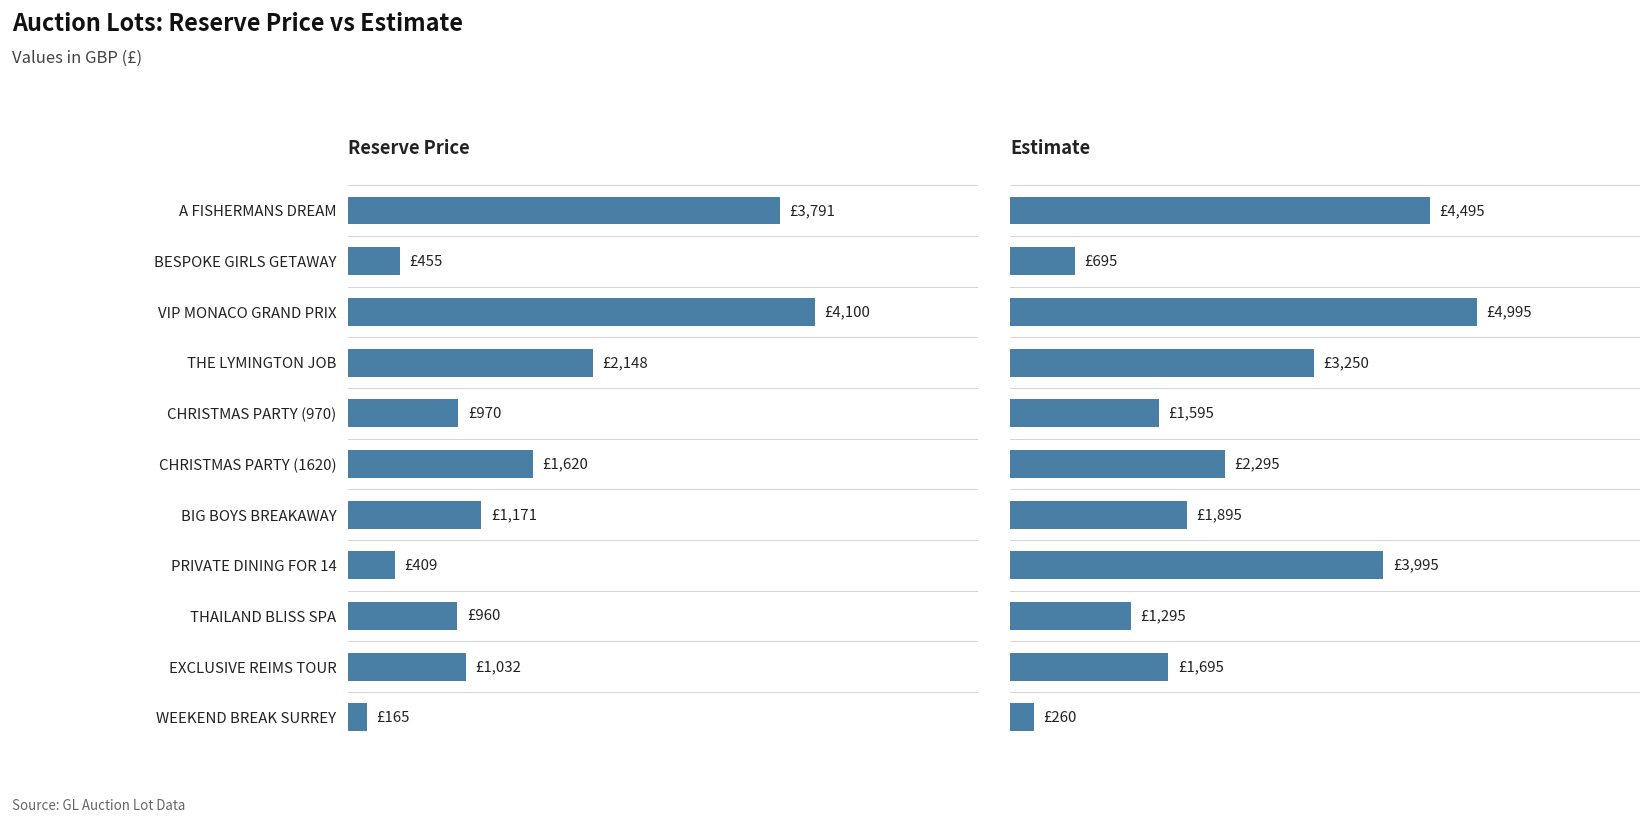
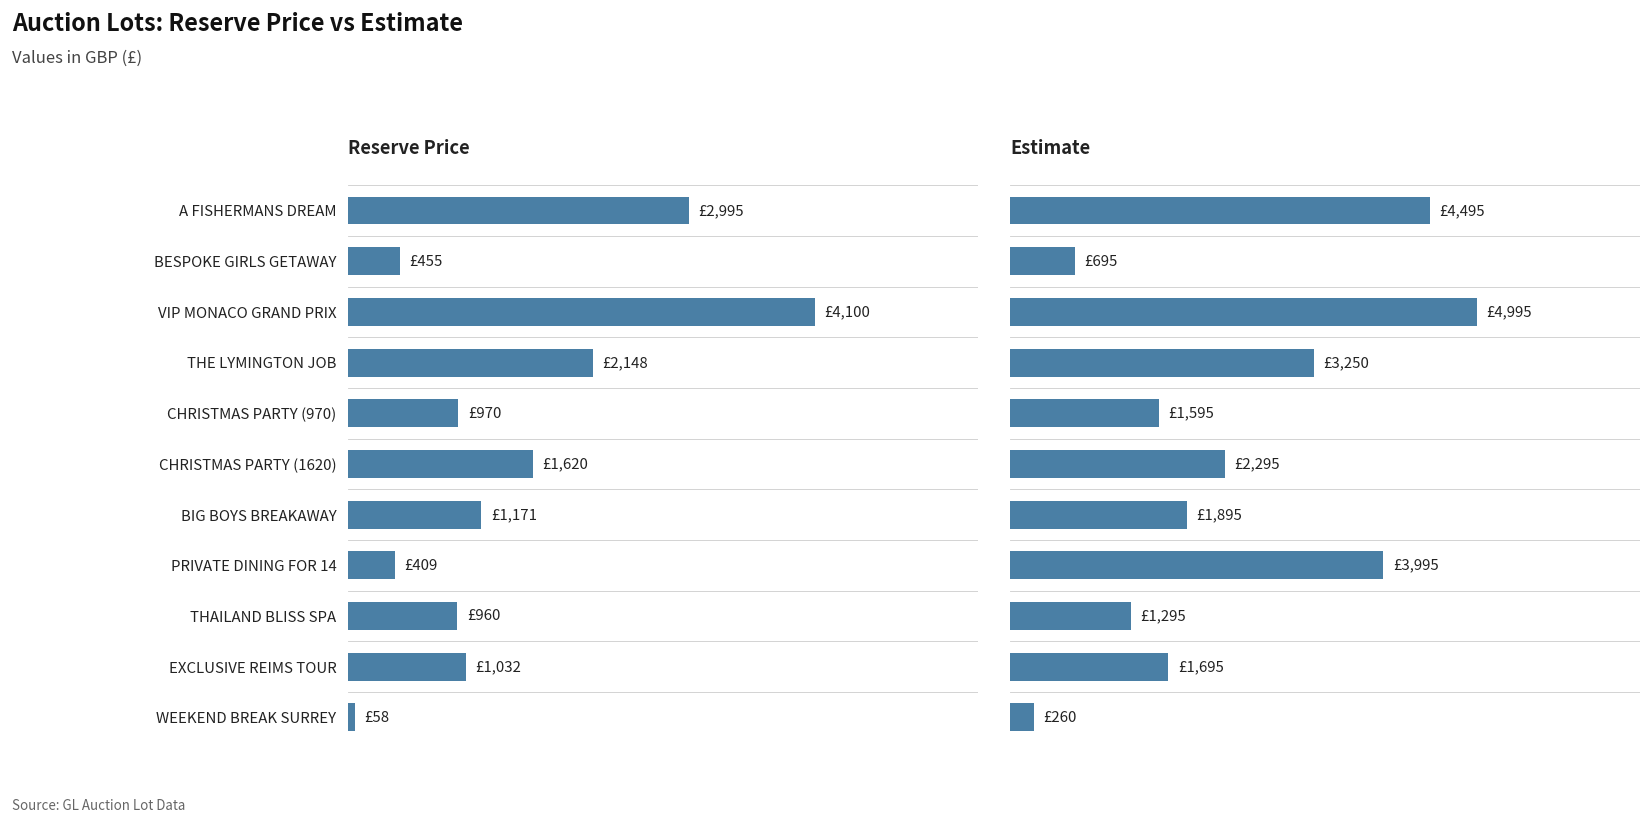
  {
    "Reserve Price": {
-     "A FISHERMANS DREAM": "£3,791",
+     "A FISHERMANS DREAM": "£2,995",
      "BESPOKE GIRLS GETAWAY": "£455",
      "VIP MONACO GRAND PRIX": "£4,100",
      "THE LYMINGTON JOB": "£2,148",
      "CHRISTMAS PARTY (970)": "£970",
      "CHRISTMAS PARTY (1620)": "£1,620",
      "BIG BOYS BREAKAWAY": "£1,171",
      "PRIVATE DINING FOR 14": "£409",
      "THAILAND BLISS SPA": "£960",
      "EXCLUSIVE REIMS TOUR": "£1,032",
-     "WEEKEND BREAK SURREY": "£165"
+     "WEEKEND BREAK SURREY": "£58"
    }
  }
